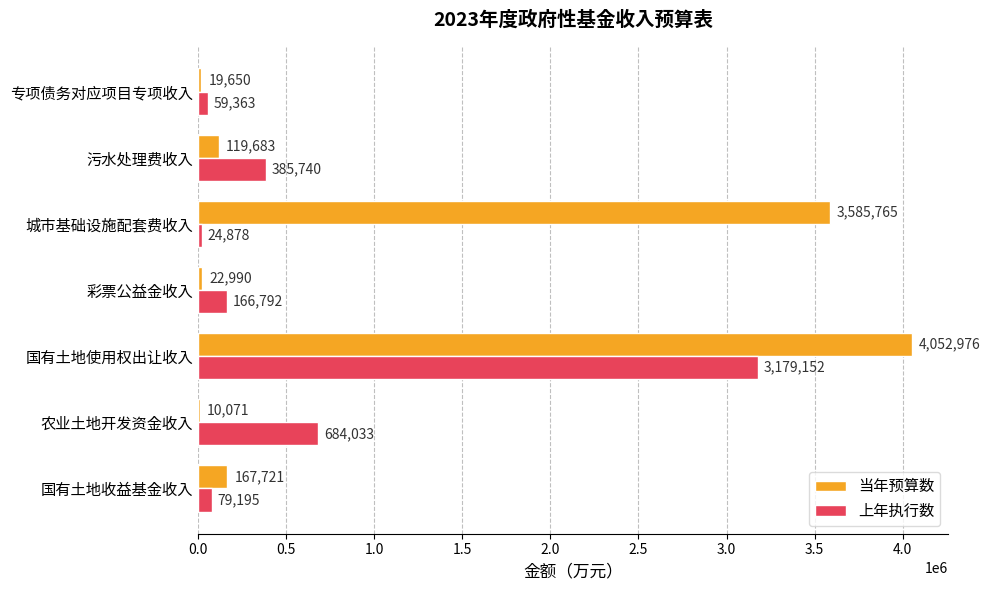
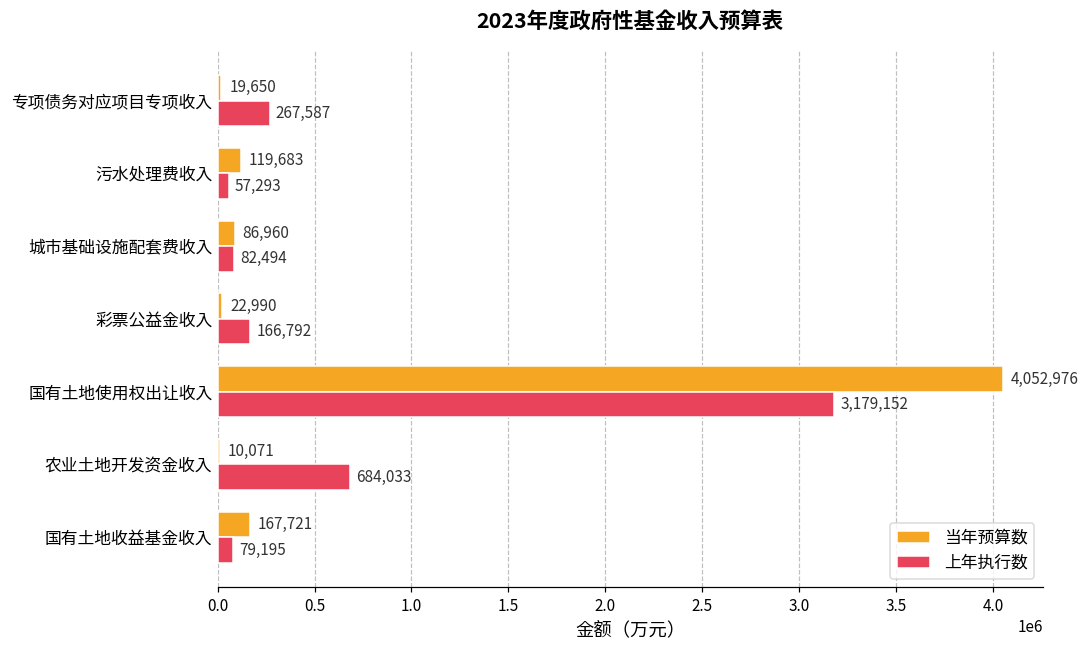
  {
    "当年预算数": {
      "专项债务对应项目专项收入": "19,650",
      "污水处理费收入": "119,683",
-     "城市基础设施配套费收入": "3,585,765",
+     "城市基础设施配套费收入": "86,960",
      "彩票公益金收入": "22,990",
      "国有土地使用权出让收入": "4,052,976",
      "农业土地开发资金收入": "10,071",
      "国有土地收益基金收入": "167,721"
    },
    "上年执行数": {
-     "专项债务对应项目专项收入": "59,363",
-     "污水处理费收入": "385,740",
-     "城市基础设施配套费收入": "24,878",
+     "专项债务对应项目专项收入": "267,587",
+     "污水处理费收入": "57,293",
+     "城市基础设施配套费收入": "82,494",
      "彩票公益金收入": "166,792",
      "国有土地使用权出让收入": "3,179,152",
      "农业土地开发资金收入": "684,033",
      "国有土地收益基金收入": "79,195"
    }
  }
